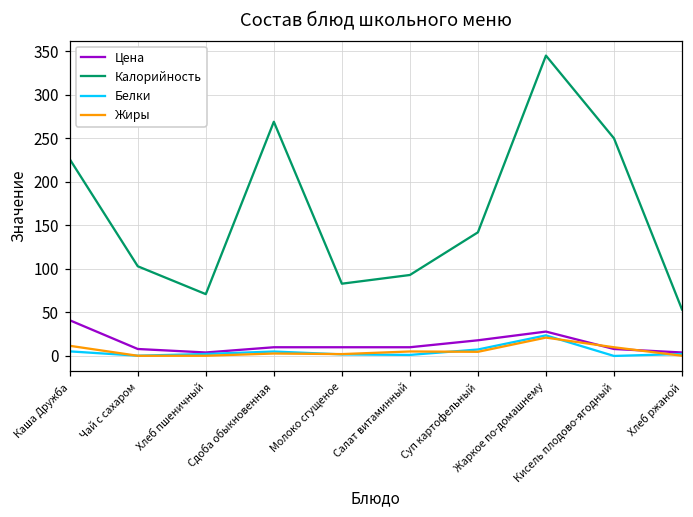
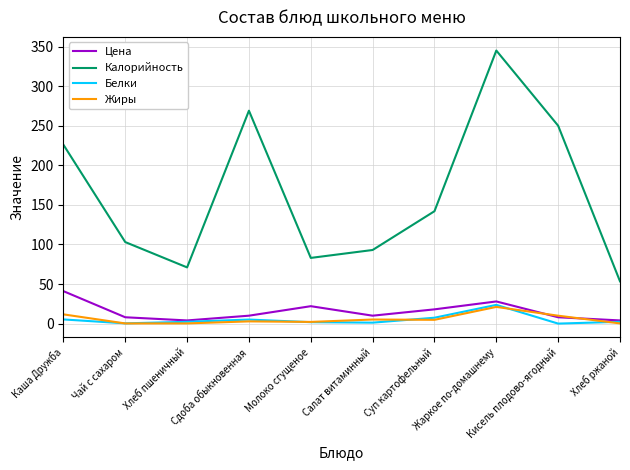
  {
    "Цена": {
      "Каша Дружба": 40,
      "Чай с сахаром": 10,
      "Сдоба обыкновенная": 10,
-     "Молоко сгущеное": 10,
+     "Молоко сгущеное": 20,
      "Салат витаминный": 10,
      "Суп картофельный": 20,
      "Жаркое по-домашнему": 30
    },
    "Калорийность": {
      "Каша Дружба": 230,
      "Чай с сахаром": 100,
      "Хлеб пшеничный": 70,
      "Сдоба обыкновенная": 270,
      "Молоко сгущеное": 80,
      "Салат витаминный": 90,
      "Суп картофельный": 140,
      "Жаркое по-домашнему": 350,
      "Кисель плодово-ягодный": 250,
      "Хлеб ржаной": 50
    },
    "Белки": {
      "Каша Дружба": 10,
      "Салат витаминный": 0,
      "Кисель плодово-ягодный": 0
    },
    "Жиры": {
      "Каша Дружба": 10,
      "Салат витаминный": 10
    }
  }
